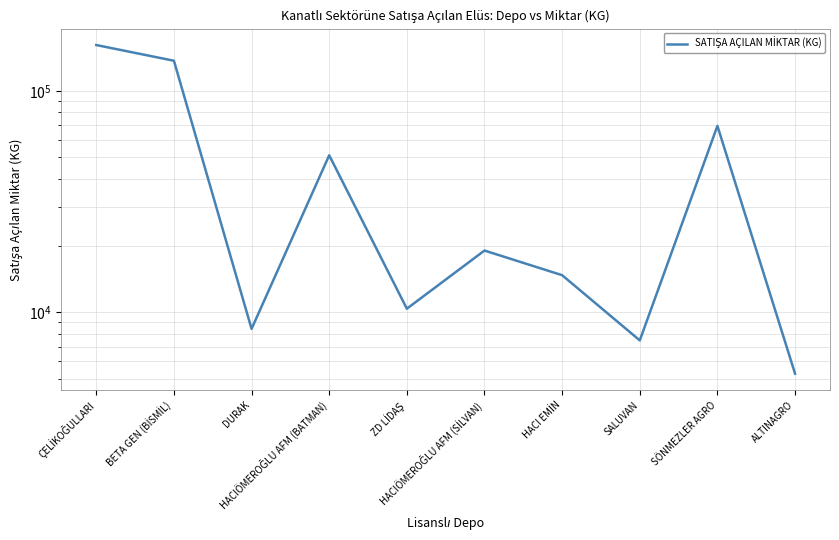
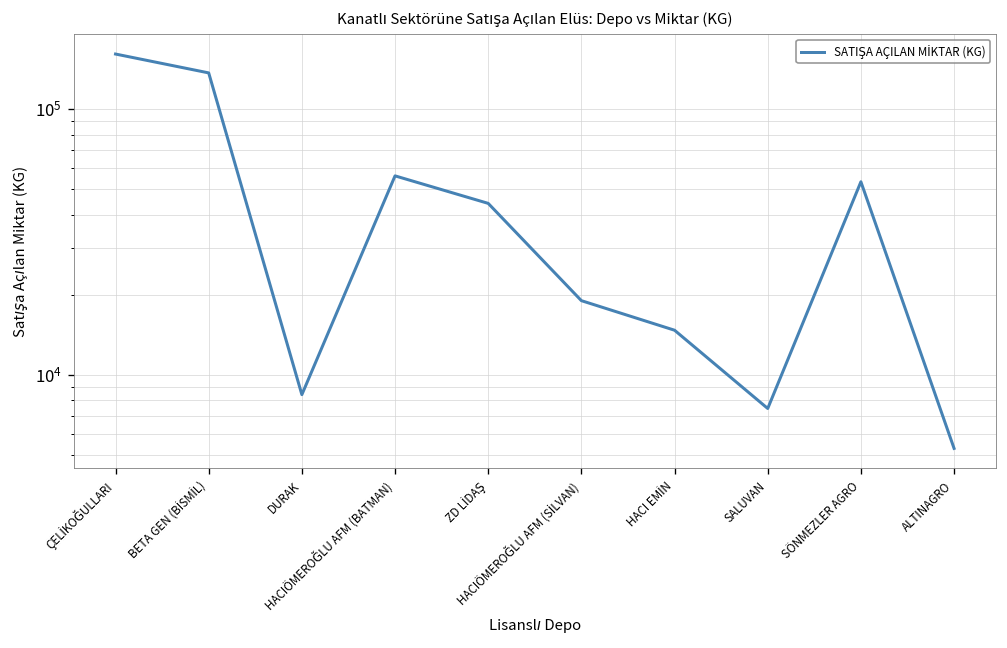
  {
    "ÇELİKOĞULLARI": 160000,
    "BETA GEN (BİSMİL)": 140000,
    "DURAK": 8400,
-   "HACIÖMEROĞLU AFM (BATMAN)": 51000,
-   "ZD LİDAŞ": 10000,
+   "HACIÖMEROĞLU AFM (BATMAN)": 56000,
+   "ZD LİDAŞ": 44000,
    "HACIÖMEROĞLU AFM (SİLVAN)": 19000,
    "HACI EMİN": 15000,
    "SALUVAN": 7500,
-   "SÖNMEZLER AGRO": 69000,
+   "SÖNMEZLER AGRO": 53000,
    "ALTINAGRO": 5300
  }
